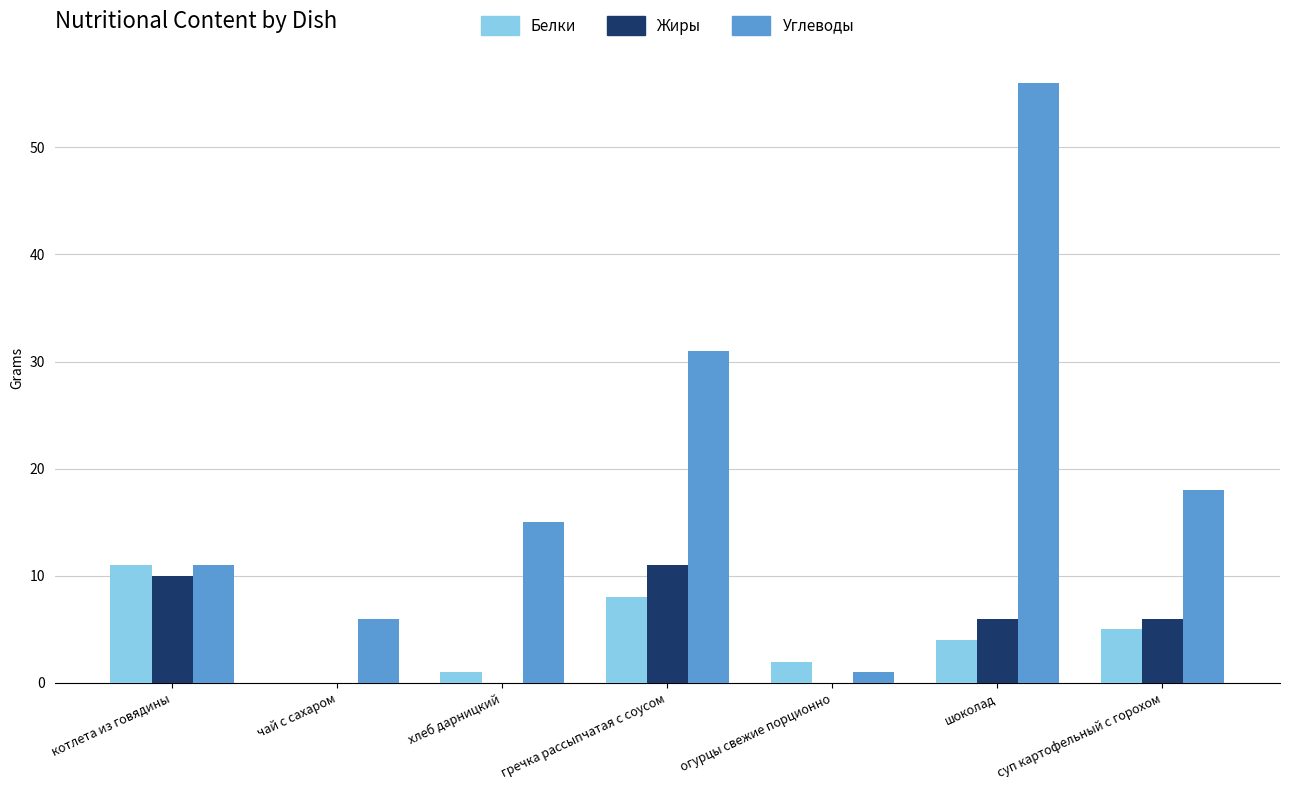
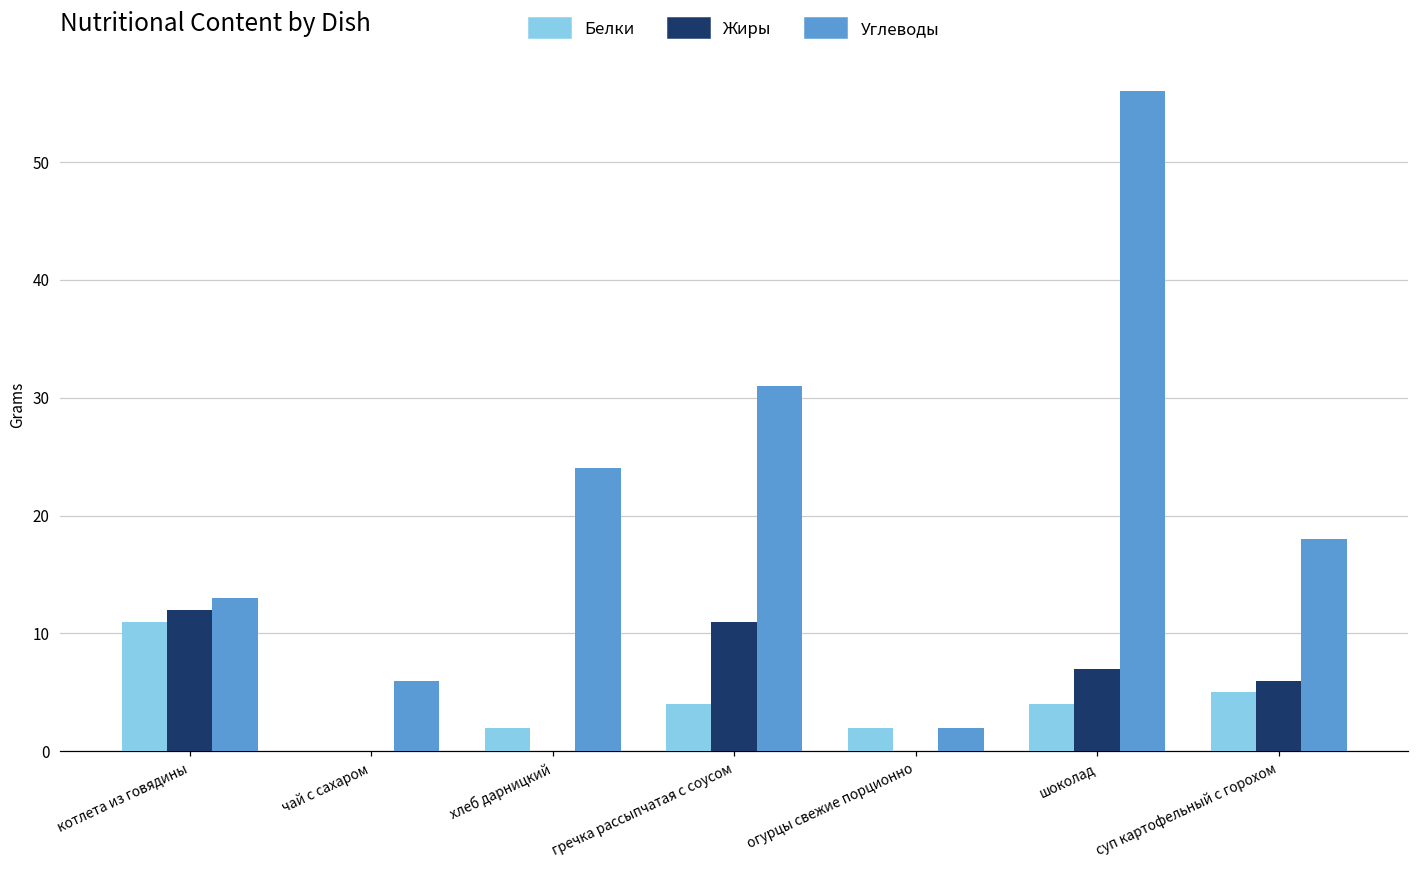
  {
    "Белки": {
      "котлета из говядины": 11,
      "чай с сахаром": 0,
-     "хлеб дарницкий": 1,
-     "гречка рассыпчатая с соусом": 8,
+     "хлеб дарницкий": 2,
+     "гречка рассыпчатая с соусом": 4,
      "огурцы свежие порционно": 2,
      "шоколад": 4,
      "суп картофельный с горохом": 5
    },
    "Жиры": {
-     "котлета из говядины": 10,
+     "котлета из говядины": 12,
      "чай с сахаром": 0,
      "хлеб дарницкий": 0,
      "гречка рассыпчатая с соусом": 11,
      "огурцы свежие порционно": 0,
-     "шоколад": 6,
+     "шоколад": 7,
      "суп картофельный с горохом": 6
    },
    "Углеводы": {
-     "котлета из говядины": 11,
+     "котлета из говядины": 13,
      "чай с сахаром": 6,
-     "хлеб дарницкий": 15,
+     "хлеб дарницкий": 24,
      "гречка рассыпчатая с соусом": 31,
-     "огурцы свежие порционно": 1,
+     "огурцы свежие порционно": 2,
      "шоколад": 56,
      "суп картофельный с горохом": 18
    }
  }
